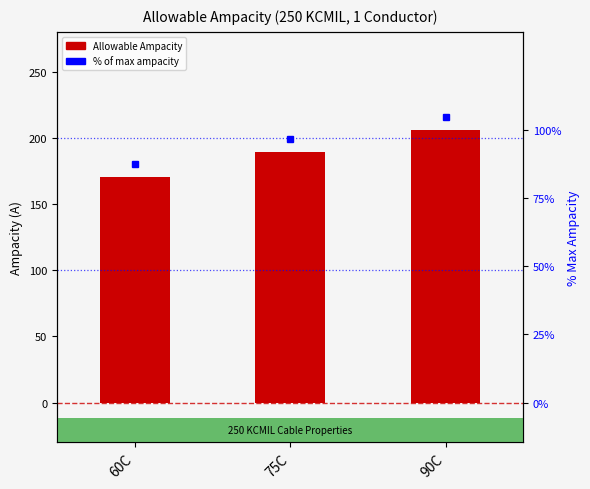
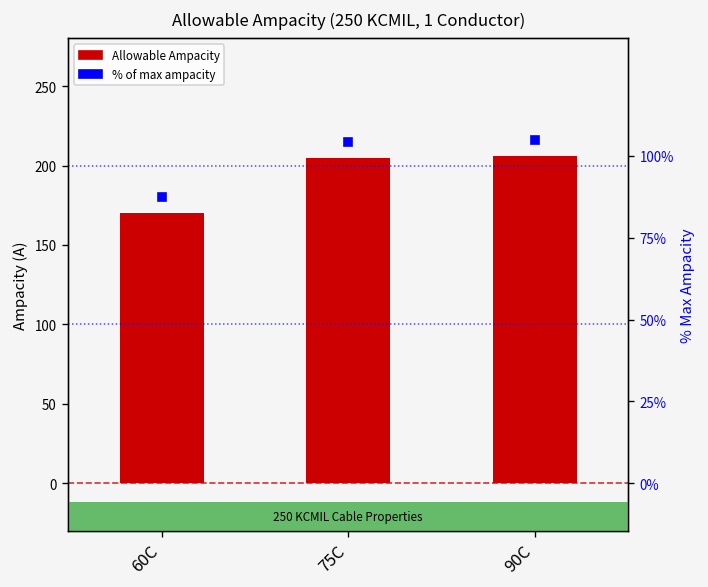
  {
    "Allowable Ampacity": {
      "60C": 170,
-     "75C": 189,
+     "75C": 205,
      "90C": 206
    }
  }
